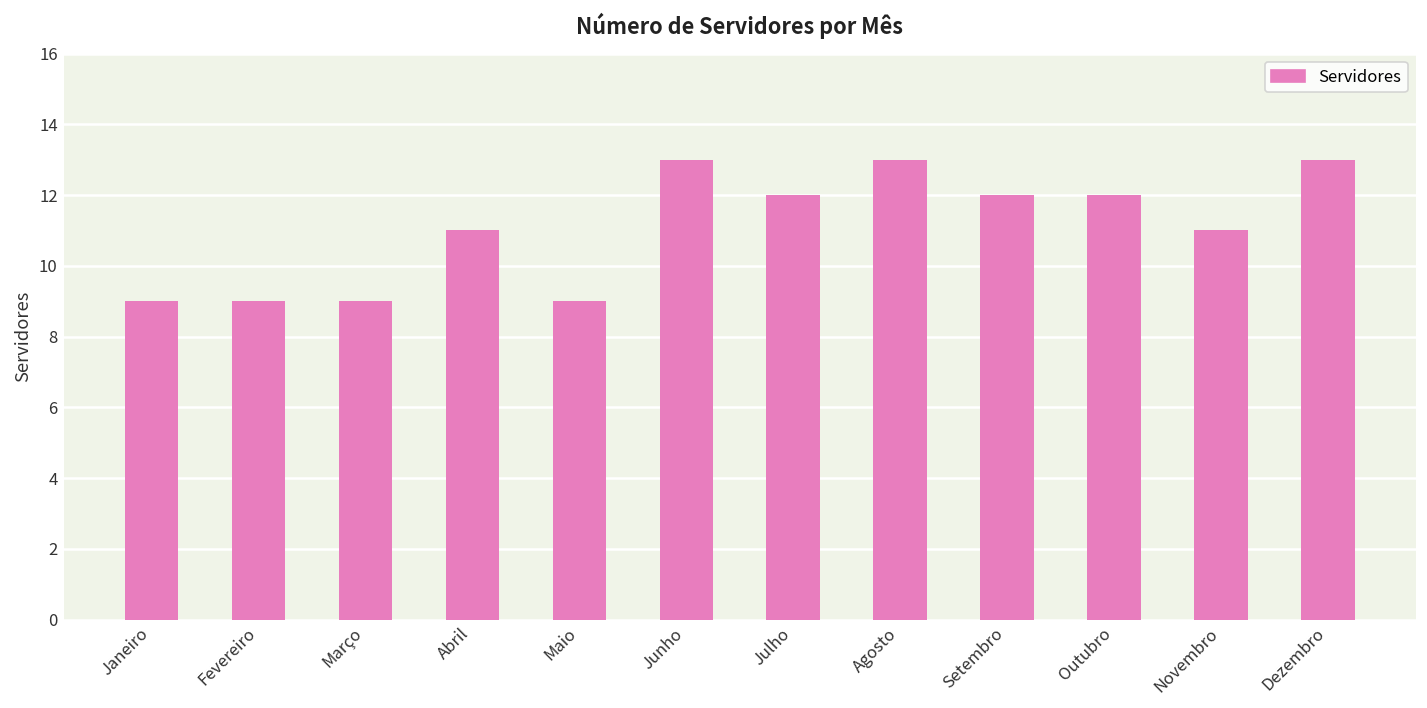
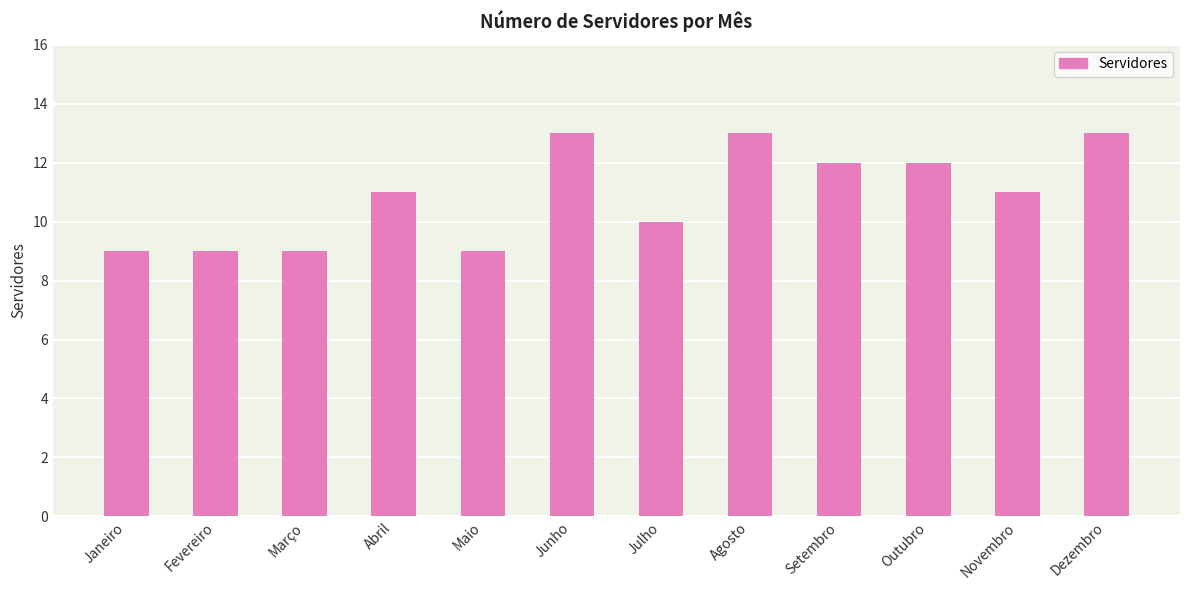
  {
    "Janeiro": 9,
    "Fevereiro": 9,
    "Março": 9,
    "Abril": 11,
    "Maio": 9,
    "Junho": 13,
-   "Julho": 12,
+   "Julho": 10,
    "Agosto": 13,
    "Setembro": 12,
    "Outubro": 12,
    "Novembro": 11,
    "Dezembro": 13
  }
